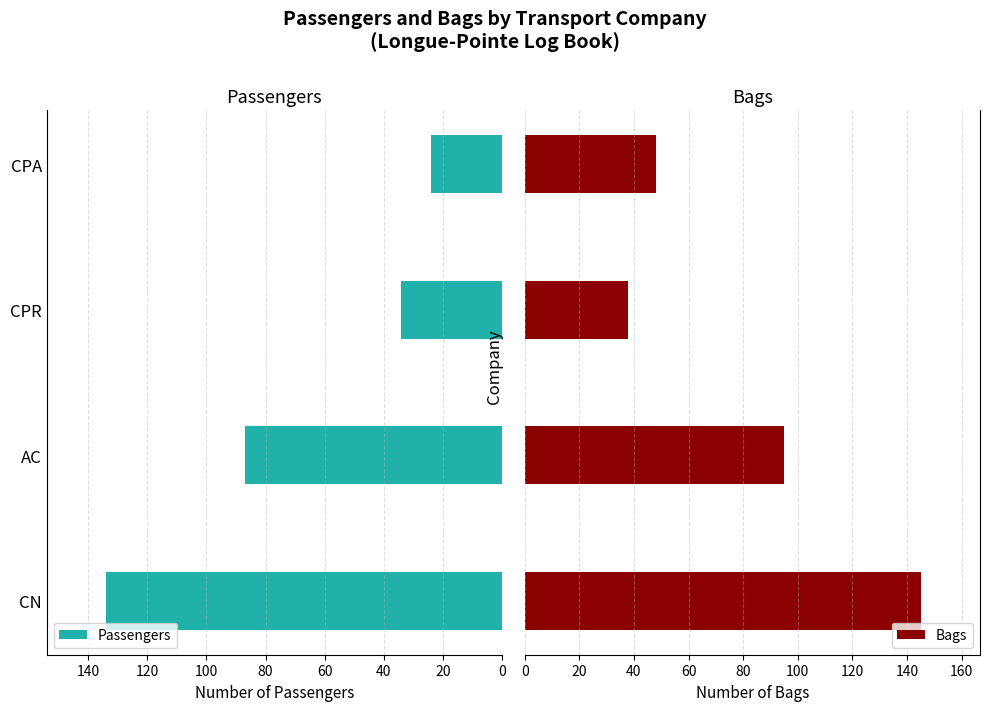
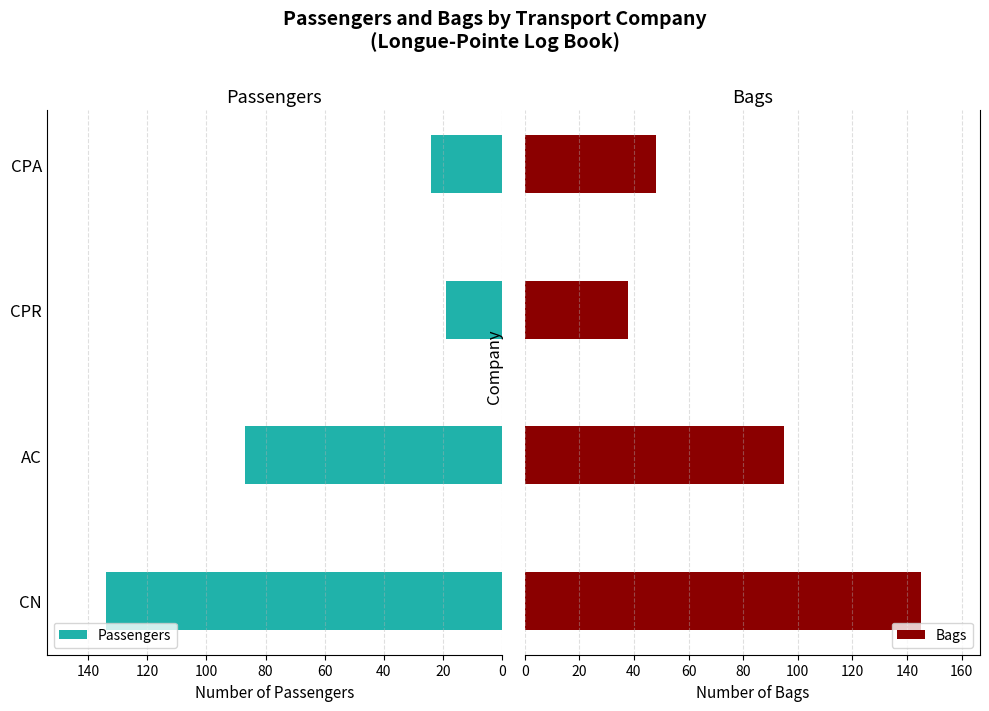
  {
    "Passengers": {
      "CPA": 24,
-     "CPR": 34,
+     "CPR": 19,
      "AC": 87,
      "CN": 134
    }
  }
